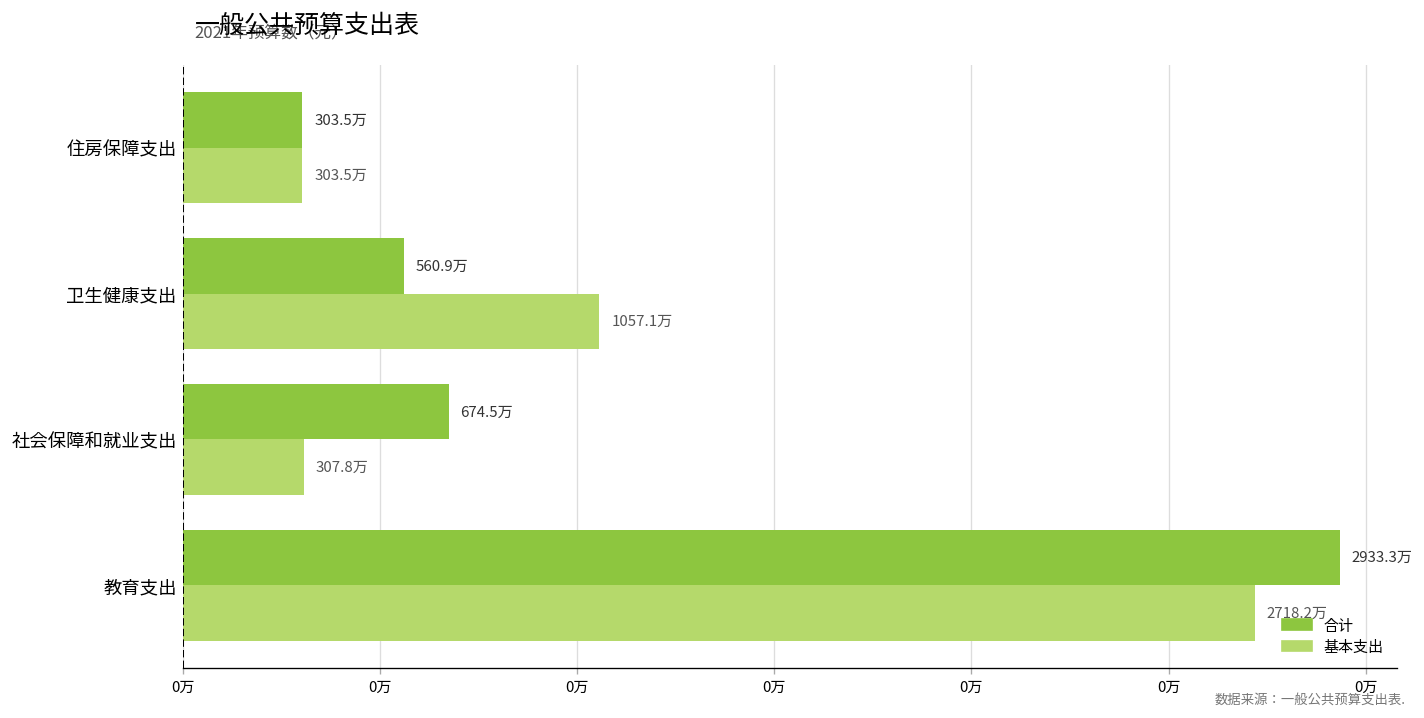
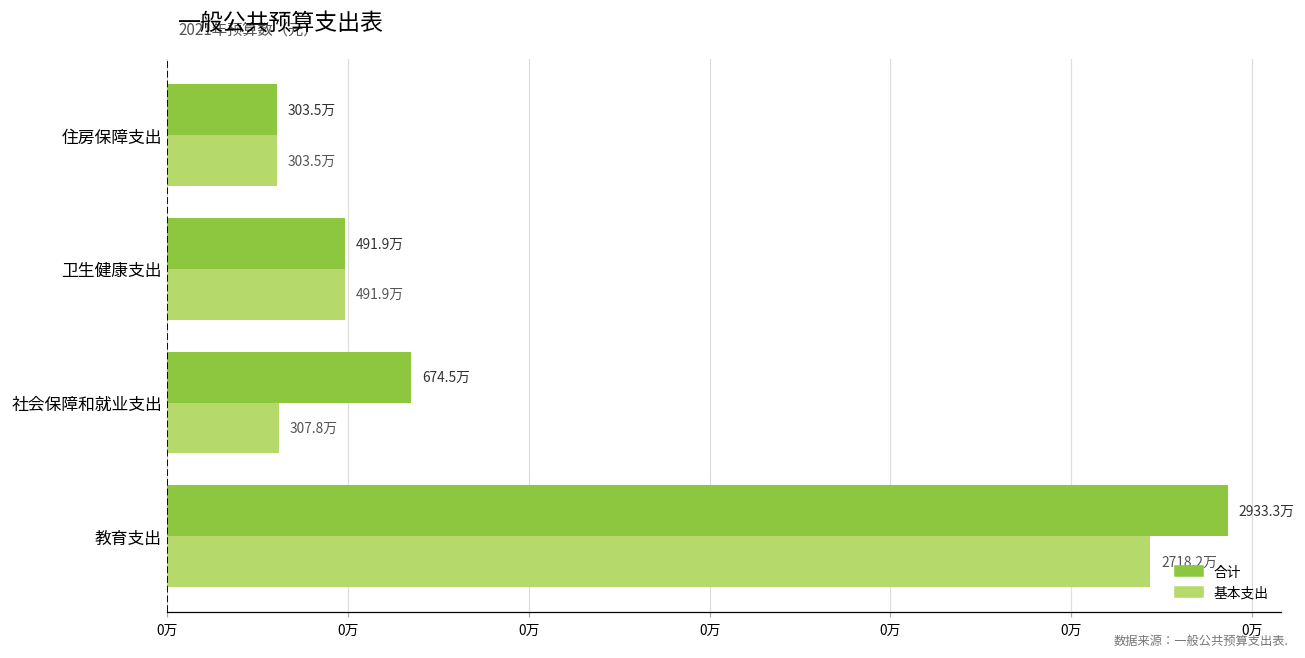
  {
    "合计": {
      "住房保障支出": "303.5万",
-     "卫生健康支出": "560.9万",
+     "卫生健康支出": "491.9万",
      "社会保障和就业支出": "674.5万",
      "教育支出": "2933.3万"
    },
    "基本支出": {
      "住房保障支出": "303.5万",
-     "卫生健康支出": "1057.1万",
+     "卫生健康支出": "491.9万",
      "社会保障和就业支出": "307.8万",
      "教育支出": "2718.2万"
    }
  }
